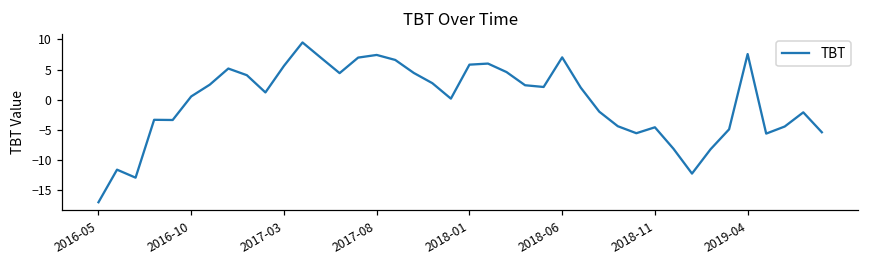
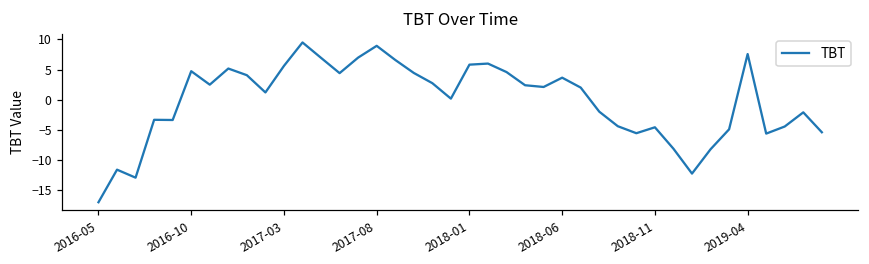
  {
    "2016-05": -17,
-   "2016-10": 1,
+   "2016-10": 5,
    "2017-03": 6,
-   "2017-08": 7,
+   "2017-08": 9,
    "2018-01": 6,
-   "2018-06": 7,
+   "2018-06": 4,
    "2018-11": -5,
    "2019-04": 8
  }
